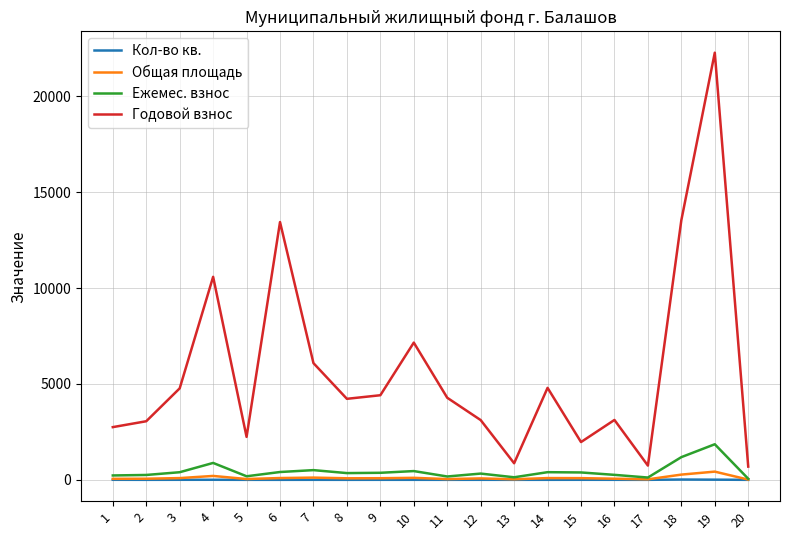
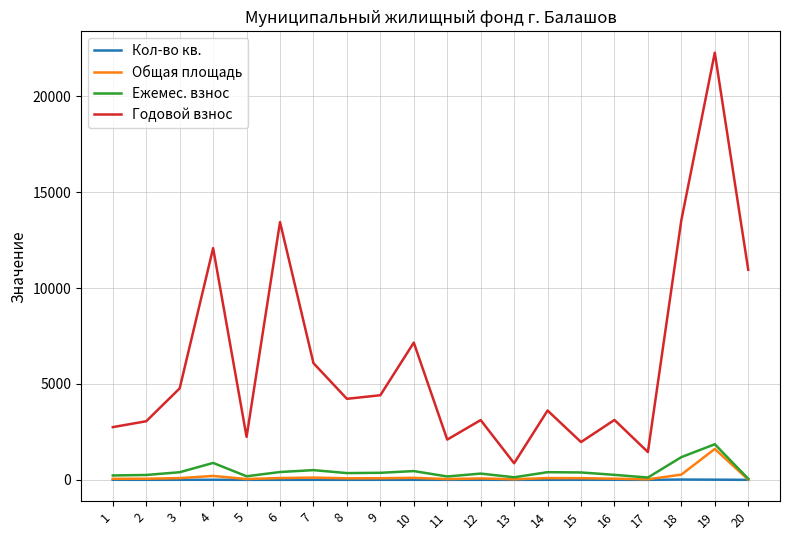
  {
    "Кол-во кв.": {
      "4": 0,
      "18": 0,
      "19": 0
    },
    "Общая площадь": {
      "4": 200,
      "18": 300,
-     "19": 400
+     "19": 1600
    },
    "Ежемес. взнос": {
      "1": 200,
      "2": 300,
      "3": 400,
      "4": 900,
      "5": 200,
      "6": 400,
      "7": 500,
      "8": 400,
      "9": 400,
      "10": 500,
      "11": 200,
      "12": 300,
      "14": 400,
      "15": 400,
      "16": 300,
      "18": 1200,
      "19": 1900
    },
    "Годовой взнос": {
      "1": 2700,
      "2": 3100,
      "3": 4800,
-     "4": 10600,
+     "4": 12100,
      "5": 2200,
      "6": 13400,
      "7": 6100,
      "8": 4200,
      "9": 4400,
      "10": 7200,
-     "11": 4300,
+     "11": 2100,
      "12": 3100,
      "13": 900,
-     "14": 4800,
+     "14": 3600,
      "15": 2000,
      "16": 3100,
-     "17": 700,
+     "17": 1400,
      "18": 13500,
      "19": 22300,
-     "20": 700
+     "20": 11000
    }
  }
